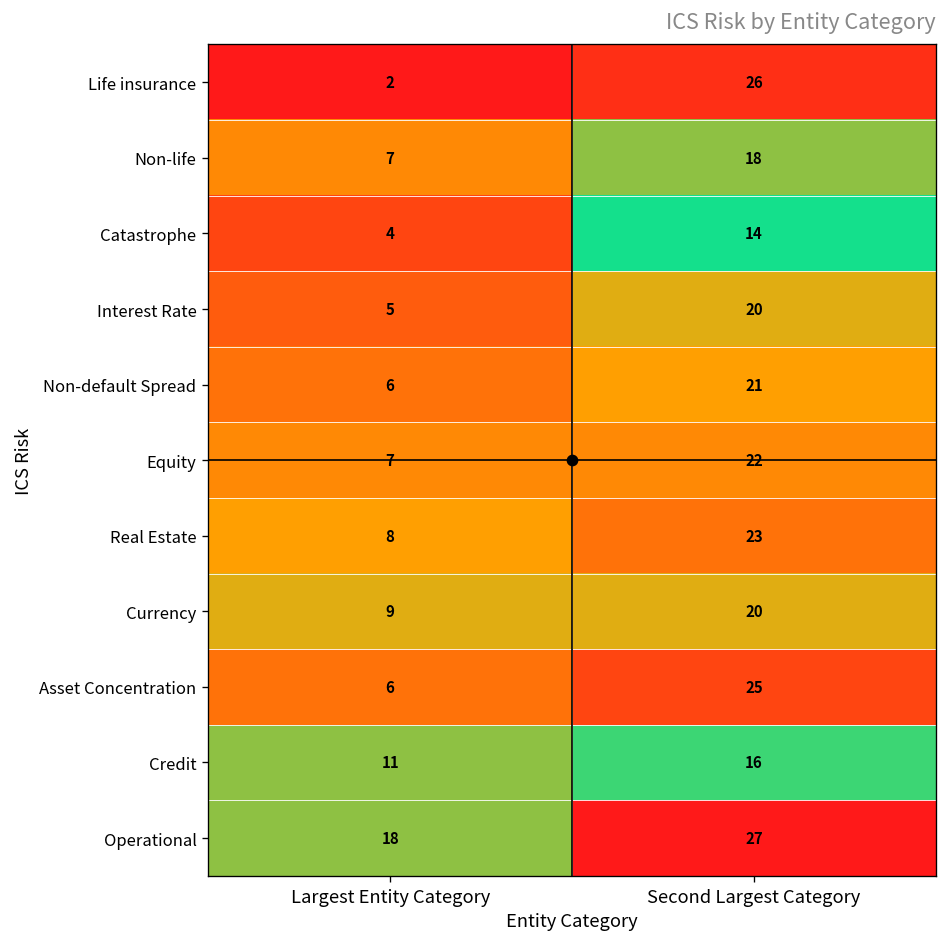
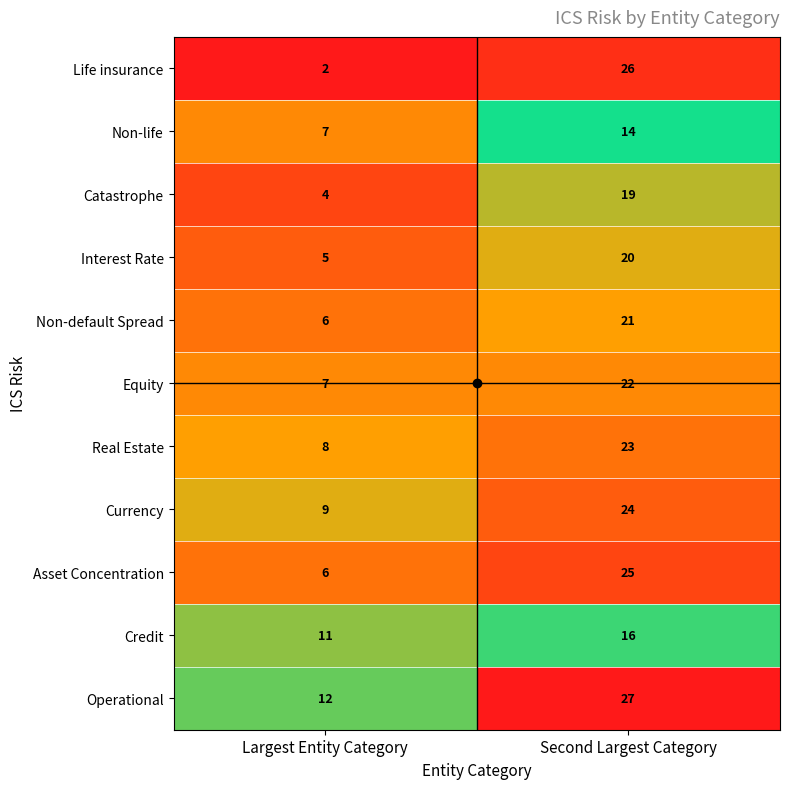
  {
    "Life insurance": {
      "Largest Entity Category": 2,
      "Second Largest Category": 26
    },
    "Non-life": {
      "Largest Entity Category": 7,
-     "Second Largest Category": 18
+     "Second Largest Category": 14
    },
    "Catastrophe": {
      "Largest Entity Category": 4,
-     "Second Largest Category": 14
+     "Second Largest Category": 19
    },
    "Interest Rate": {
      "Largest Entity Category": 5,
      "Second Largest Category": 20
    },
    "Non-default Spread": {
      "Largest Entity Category": 6,
      "Second Largest Category": 21
    },
    "Equity": {
      "Largest Entity Category": 7,
      "Second Largest Category": 22
    },
    "Real Estate": {
      "Largest Entity Category": 8,
      "Second Largest Category": 23
    },
    "Currency": {
      "Largest Entity Category": 9,
-     "Second Largest Category": 20
+     "Second Largest Category": 24
    },
    "Asset Concentration": {
      "Largest Entity Category": 6,
      "Second Largest Category": 25
    },
    "Credit": {
      "Largest Entity Category": 11,
      "Second Largest Category": 16
    },
    "Operational": {
-     "Largest Entity Category": 18,
+     "Largest Entity Category": 12,
      "Second Largest Category": 27
    }
  }
